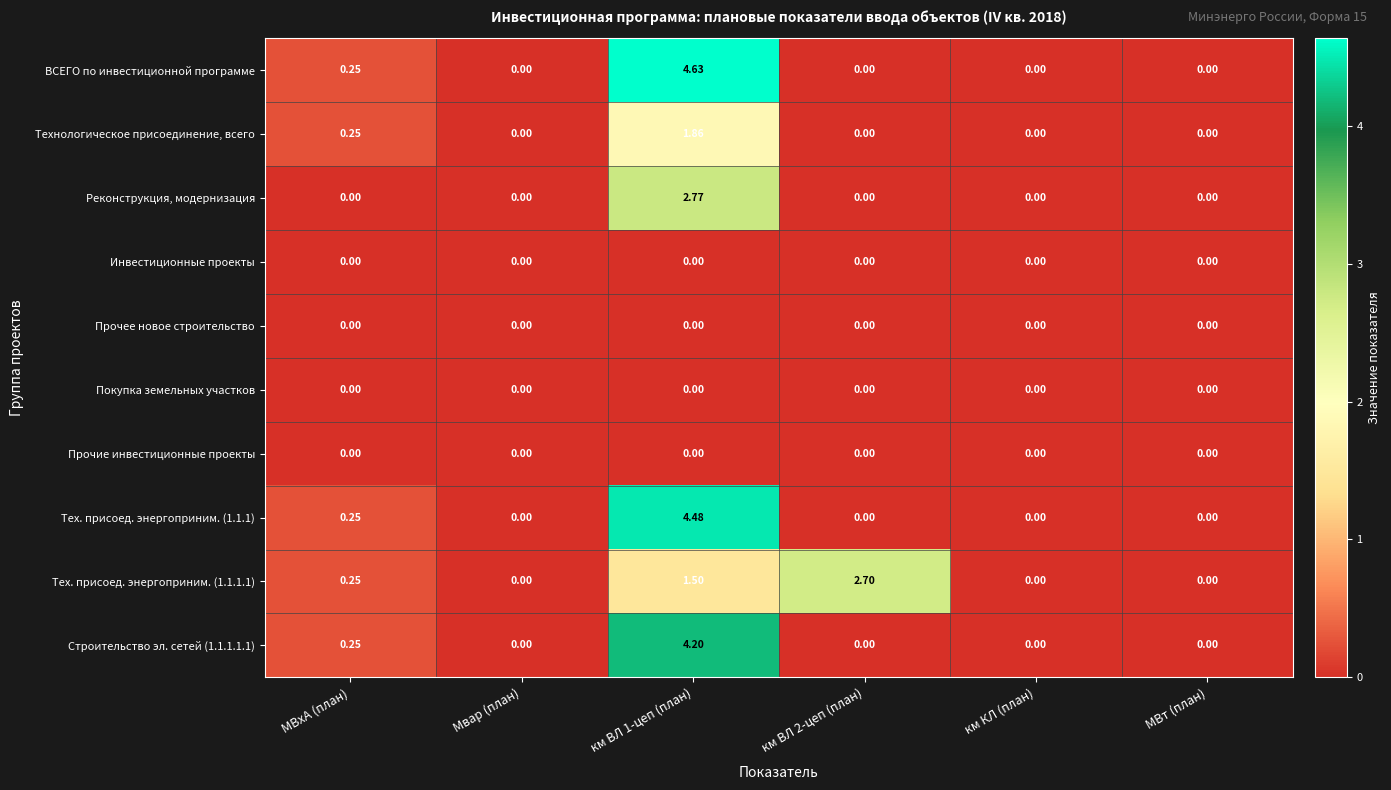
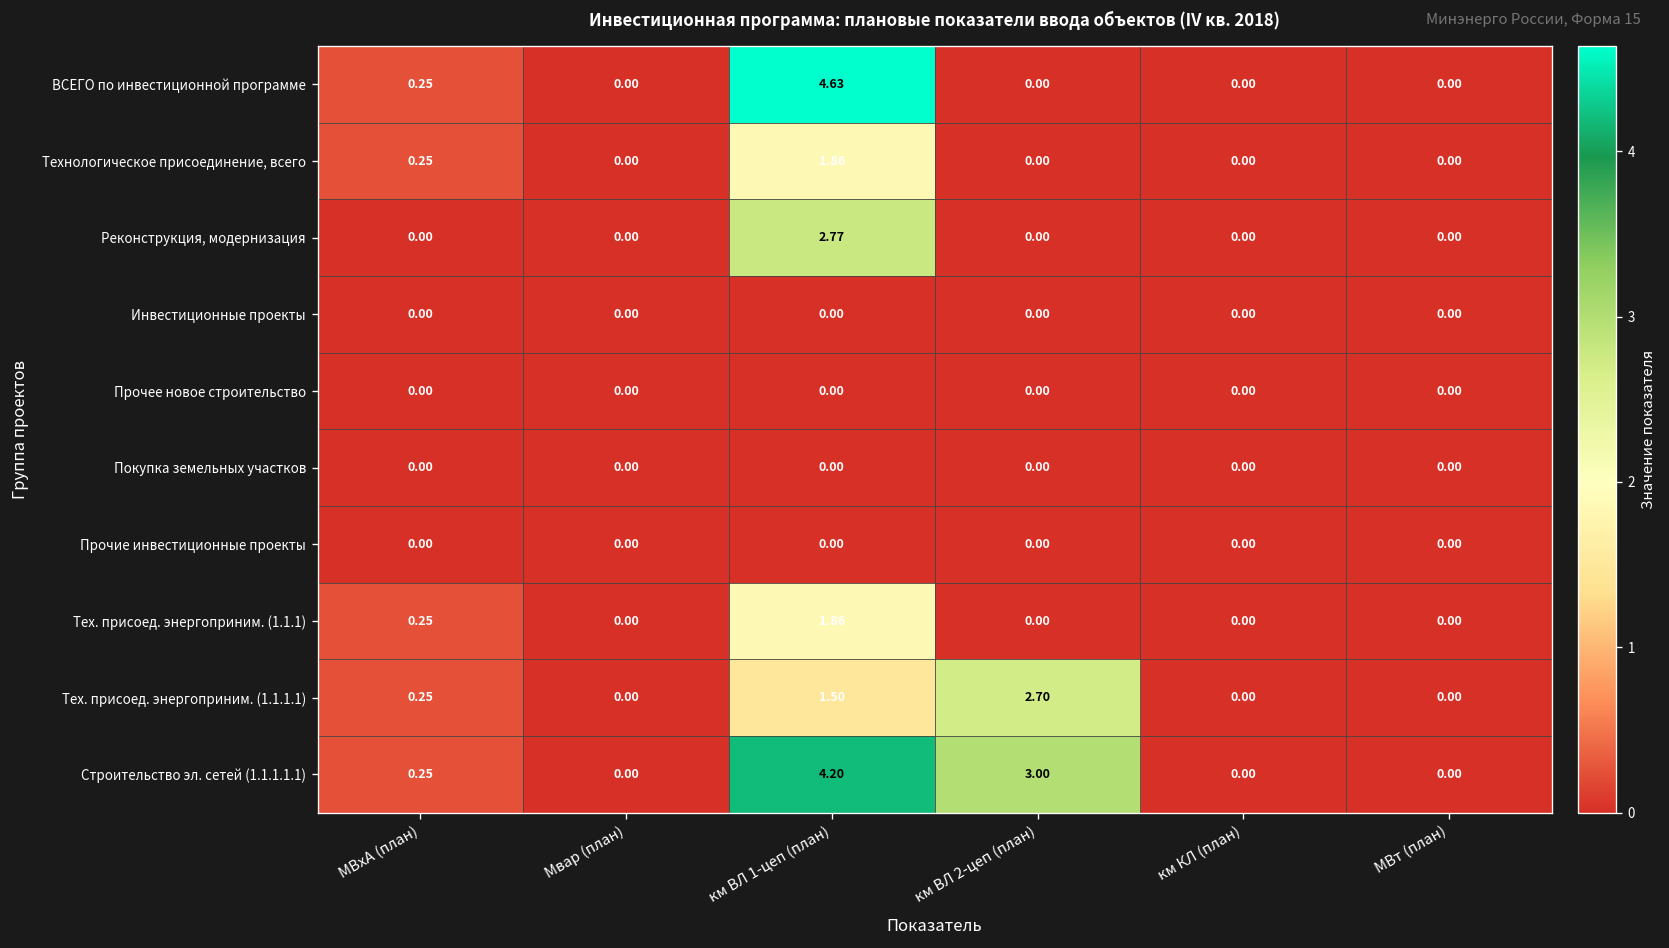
  {
    "ВСЕГО по инвестиционной программе": {
      "МВxА (план)": 0.25,
      "Мвар (план)": 0.00,
      "км ВЛ 1-цеп (план)": 4.63,
      "км ВЛ 2-цеп (план)": 0.00,
      "км КЛ (план)": 0.00,
      "МВт (план)": 0.00
    },
    "Технологическое присоединение, всего": {
      "МВxА (план)": 0.25,
      "Мвар (план)": 0.00,
      "км ВЛ 1-цеп (план)": 1.86,
      "км ВЛ 2-цеп (план)": 0.00,
      "км КЛ (план)": 0.00,
      "МВт (план)": 0.00
    },
    "Реконструкция, модернизация": {
      "МВxА (план)": 0.00,
      "Мвар (план)": 0.00,
      "км ВЛ 1-цеп (план)": 2.77,
      "км ВЛ 2-цеп (план)": 0.00,
      "км КЛ (план)": 0.00,
      "МВт (план)": 0.00
    },
    "Инвестиционные проекты": {
      "МВxА (план)": 0.00,
      "Мвар (план)": 0.00,
      "км ВЛ 1-цеп (план)": 0.00,
      "км ВЛ 2-цеп (план)": 0.00,
      "км КЛ (план)": 0.00,
      "МВт (план)": 0.00
    },
    "Прочее новое строительство": {
      "МВxА (план)": 0.00,
      "Мвар (план)": 0.00,
      "км ВЛ 1-цеп (план)": 0.00,
      "км ВЛ 2-цеп (план)": 0.00,
      "км КЛ (план)": 0.00,
      "МВт (план)": 0.00
    },
    "Покупка земельных участков": {
      "МВxА (план)": 0.00,
      "Мвар (план)": 0.00,
      "км ВЛ 1-цеп (план)": 0.00,
      "км ВЛ 2-цеп (план)": 0.00,
      "км КЛ (план)": 0.00,
      "МВт (план)": 0.00
    },
    "Прочие инвестиционные проекты": {
      "МВxА (план)": 0.00,
      "Мвар (план)": 0.00,
      "км ВЛ 1-цеп (план)": 0.00,
      "км ВЛ 2-цеп (план)": 0.00,
      "км КЛ (план)": 0.00,
      "МВт (план)": 0.00
    },
    "Тех. присоед. энергоприним. (1.1.1)": {
      "МВxА (план)": 0.25,
      "Мвар (план)": 0.00,
-     "км ВЛ 1-цеп (план)": 4.48,
+     "км ВЛ 1-цеп (план)": 1.86,
      "км ВЛ 2-цеп (план)": 0.00,
      "км КЛ (план)": 0.00,
      "МВт (план)": 0.00
    },
    "Тех. присоед. энергоприним. (1.1.1.1)": {
      "МВxА (план)": 0.25,
      "Мвар (план)": 0.00,
      "км ВЛ 1-цеп (план)": 1.50,
      "км ВЛ 2-цеп (план)": 2.70,
      "км КЛ (план)": 0.00,
      "МВт (план)": 0.00
    },
    "Строительство эл. сетей (1.1.1.1.1)": {
      "МВxА (план)": 0.25,
      "Мвар (план)": 0.00,
      "км ВЛ 1-цеп (план)": 4.20,
-     "км ВЛ 2-цеп (план)": 0.00,
+     "км ВЛ 2-цеп (план)": 3.00,
      "км КЛ (план)": 0.00,
      "МВт (план)": 0.00
    }
  }
